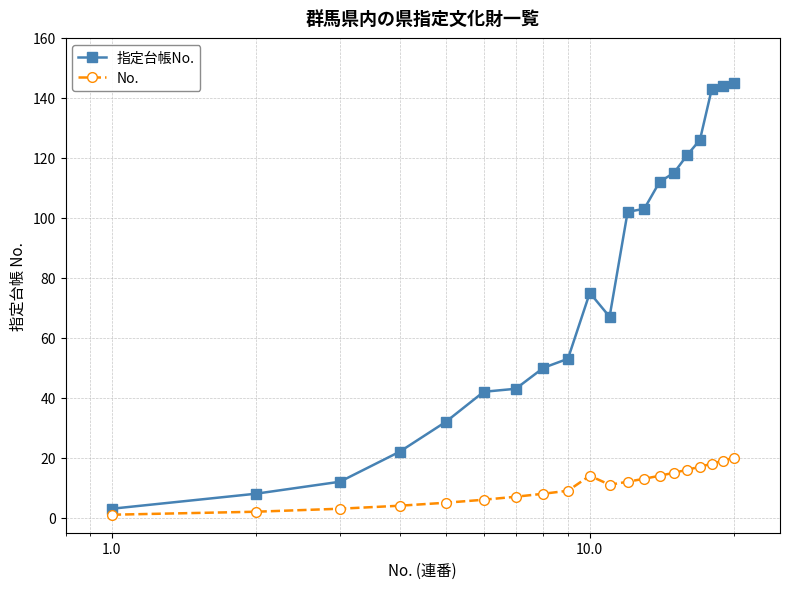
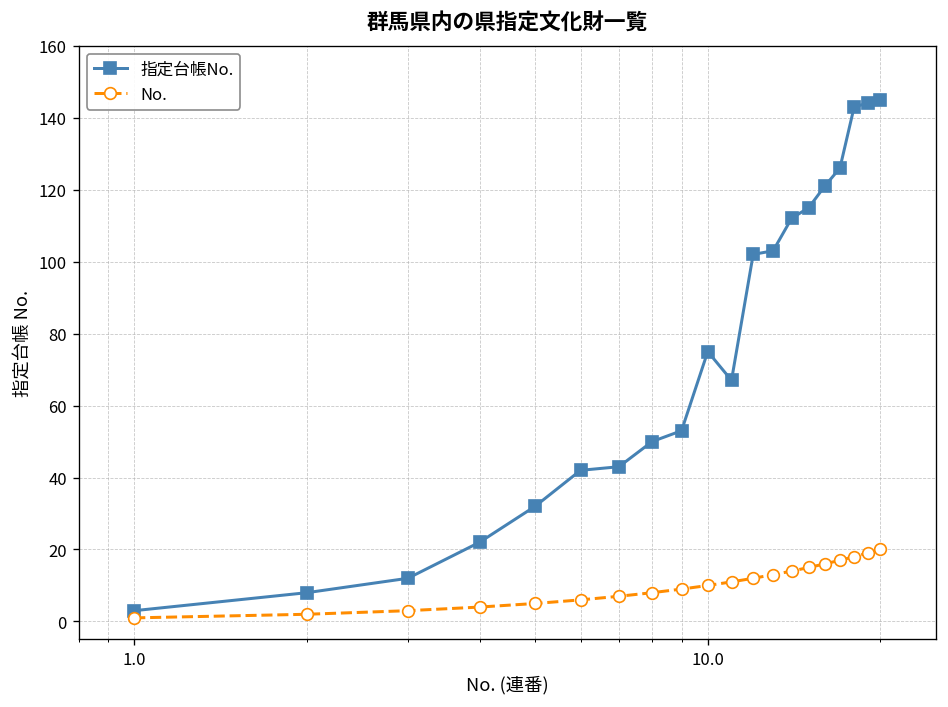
  {
    "指定台帳No.": {
      "1.0": 3,
      "10.0": 75
    },
    "No.": {
      "1.0": 1,
-     "10.0": 14
+     "10.0": 10
    }
  }
